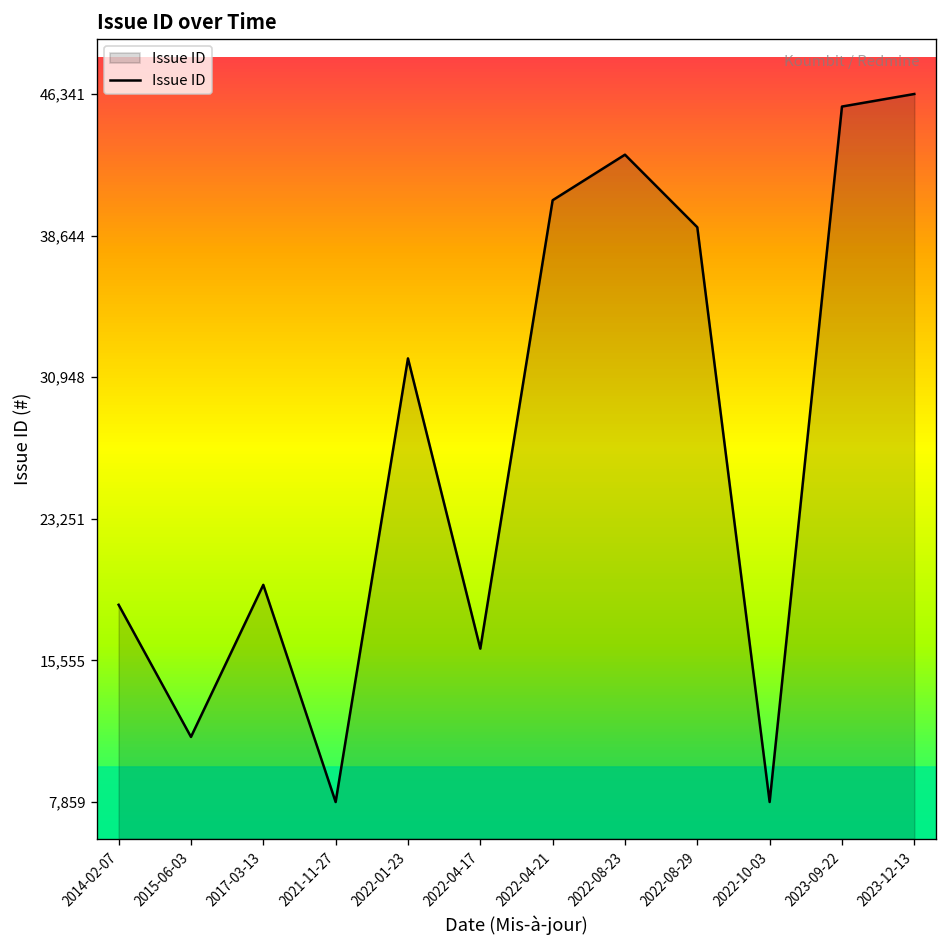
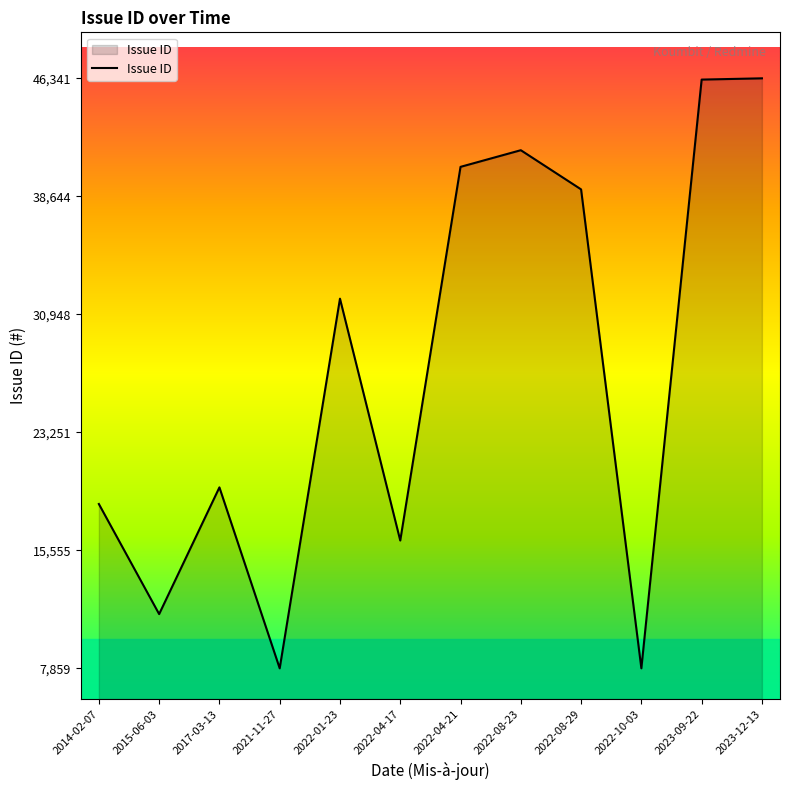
  {
    "2014-02-07": "18,600",
    "2015-06-03": "11,400",
    "2017-03-13": "19,700",
    "2022-01-23": "32,000",
    "2022-04-17": "16,200",
    "2022-04-21": "40,600",
-   "2022-08-23": "43,000",
+   "2022-08-23": "41,700",
    "2022-08-29": "39,100",
-   "2023-09-22": "45,700",
+   "2023-09-22": "46,300",
    "2023-12-13": "46,300"
  }
